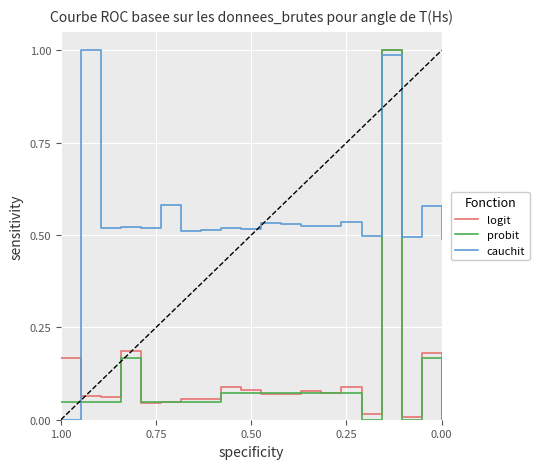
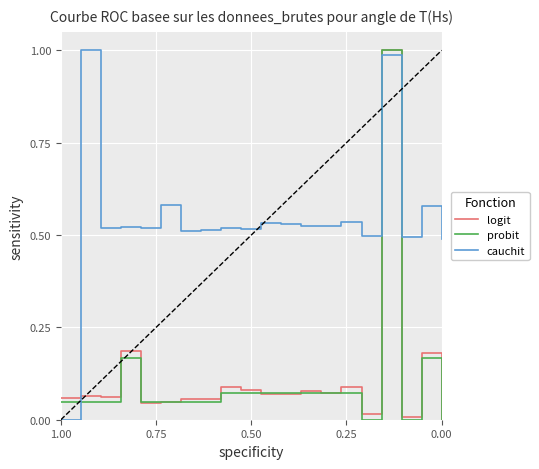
  {
    "logit": {
-     "1.00": 0.17
+     "1.00": 0.06
    },
    "probit": {
      "1.00": 0.05
    },
    "cauchit": {
      "0.00": 0.49
    }
  }
